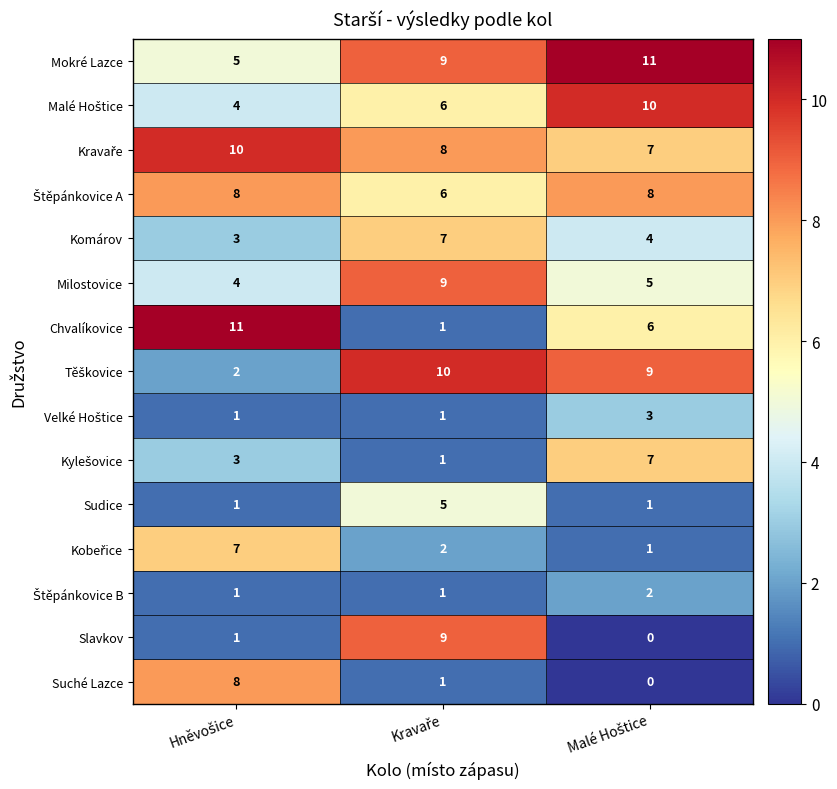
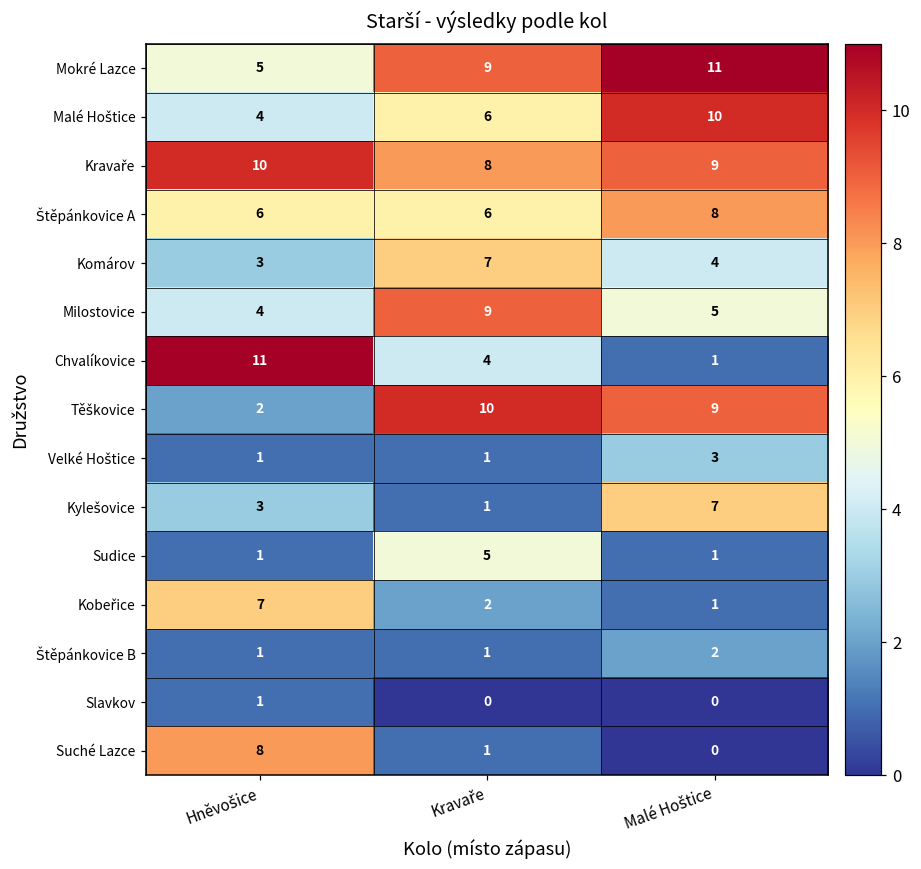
  {
    "Mokré Lazce": {
      "Hněvošice": 5,
      "Kravaře": 9,
      "Malé Hoštice": 11
    },
    "Malé Hoštice": {
      "Hněvošice": 4,
      "Kravaře": 6,
      "Malé Hoštice": 10
    },
    "Kravaře": {
      "Hněvošice": 10,
      "Kravaře": 8,
-     "Malé Hoštice": 7
+     "Malé Hoštice": 9
    },
    "Štěpánkovice A": {
-     "Hněvošice": 8,
+     "Hněvošice": 6,
      "Kravaře": 6,
      "Malé Hoštice": 8
    },
    "Komárov": {
      "Hněvošice": 3,
      "Kravaře": 7,
      "Malé Hoštice": 4
    },
    "Milostovice": {
      "Hněvošice": 4,
      "Kravaře": 9,
      "Malé Hoštice": 5
    },
    "Chvalíkovice": {
      "Hněvošice": 11,
-     "Kravaře": 1,
-     "Malé Hoštice": 6
+     "Kravaře": 4,
+     "Malé Hoštice": 1
    },
    "Těškovice": {
      "Hněvošice": 2,
      "Kravaře": 10,
      "Malé Hoštice": 9
    },
    "Velké Hoštice": {
      "Hněvošice": 1,
      "Kravaře": 1,
      "Malé Hoštice": 3
    },
    "Kylešovice": {
      "Hněvošice": 3,
      "Kravaře": 1,
      "Malé Hoštice": 7
    },
    "Sudice": {
      "Hněvošice": 1,
      "Kravaře": 5,
      "Malé Hoštice": 1
    },
    "Kobeřice": {
      "Hněvošice": 7,
      "Kravaře": 2,
      "Malé Hoštice": 1
    },
    "Štěpánkovice B": {
      "Hněvošice": 1,
      "Kravaře": 1,
      "Malé Hoštice": 2
    },
    "Slavkov": {
      "Hněvošice": 1,
-     "Kravaře": 9,
+     "Kravaře": 0,
      "Malé Hoštice": 0
    },
    "Suché Lazce": {
      "Hněvošice": 8,
      "Kravaře": 1,
      "Malé Hoštice": 0
    }
  }
